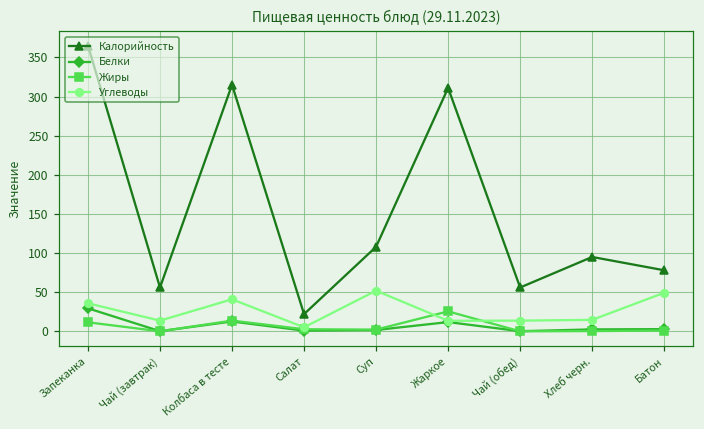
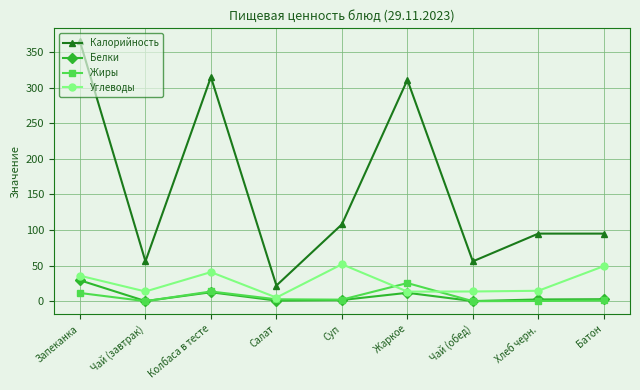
  {
    "Калорийность": {
      "Чай (завтрак)": 60,
      "Колбаса в тесте": 320,
      "Салат": 20,
      "Суп": 110,
      "Жаркое": 310,
      "Чай (обед)": 60,
      "Хлеб черн.": 100,
-     "Батон": 80
+     "Батон": 100
    },
    "Углеводы": {
      "Запеканка": 40,
      "Чай (завтрак)": 10,
      "Колбаса в тесте": 40,
      "Суп": 50,
      "Чай (обед)": 10,
      "Хлеб черн.": 10,
      "Батон": 50
    }
  }
